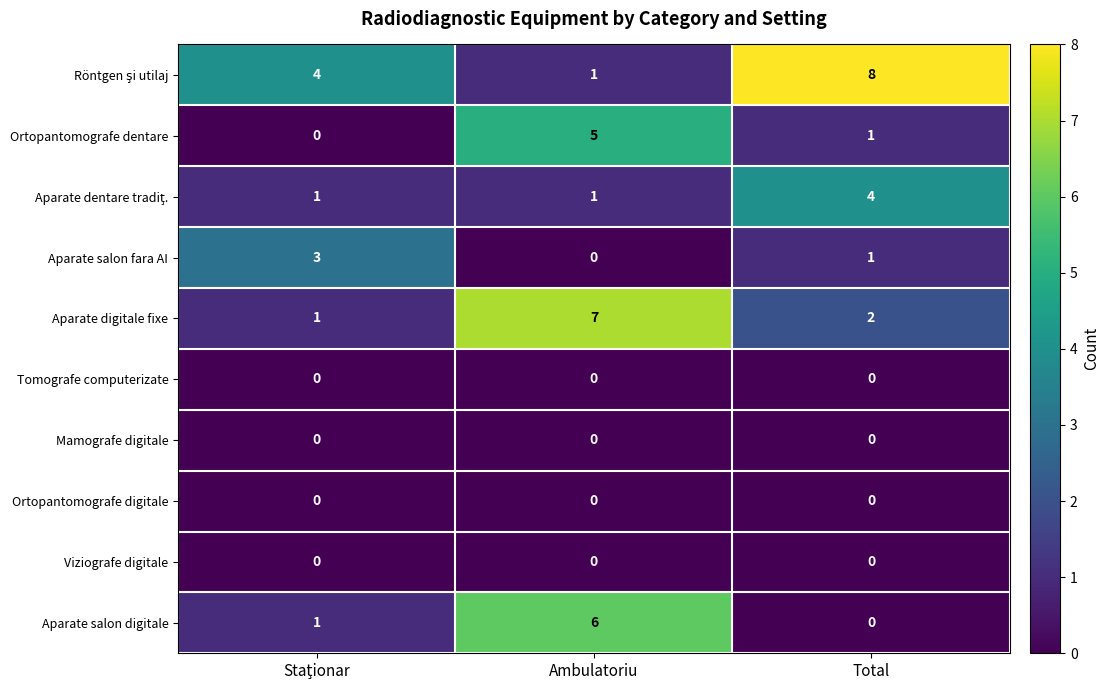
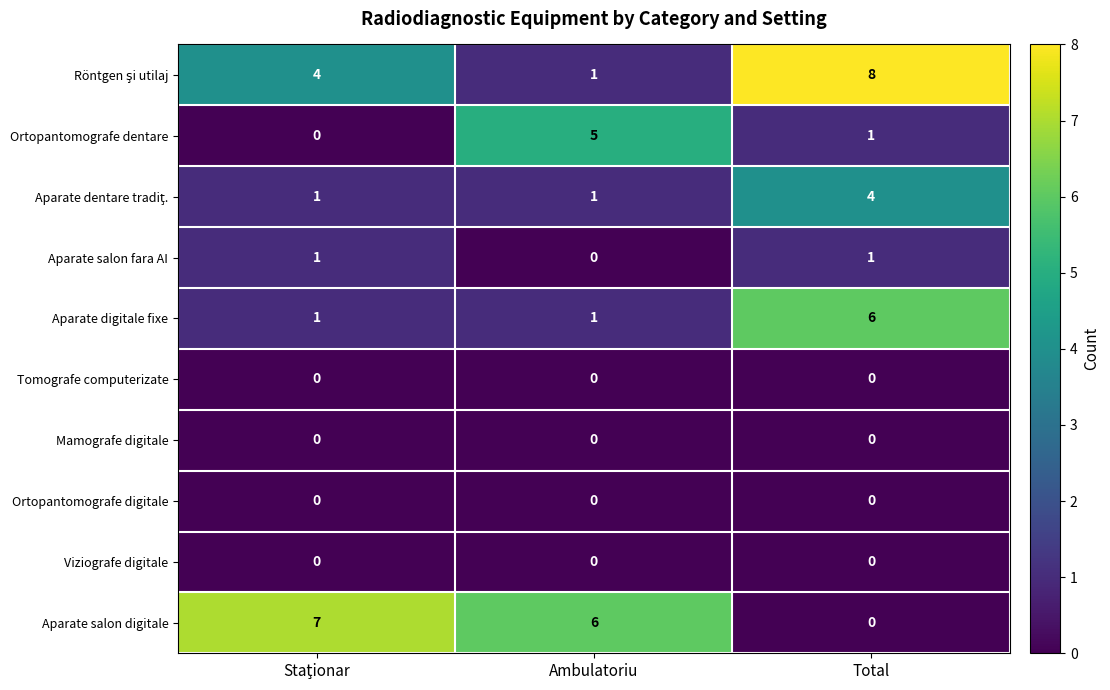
  {
    "Röntgen şi utilaj": {
      "Staţionar": 4,
      "Ambulatoriu": 1,
      "Total": 8
    },
    "Ortopantomografe dentare": {
      "Staţionar": 0,
      "Ambulatoriu": 5,
      "Total": 1
    },
    "Aparate dentare tradiţ.": {
      "Staţionar": 1,
      "Ambulatoriu": 1,
      "Total": 4
    },
    "Aparate salon fara AI": {
-     "Staţionar": 3,
+     "Staţionar": 1,
      "Ambulatoriu": 0,
      "Total": 1
    },
    "Aparate digitale fixe": {
      "Staţionar": 1,
-     "Ambulatoriu": 7,
-     "Total": 2
+     "Ambulatoriu": 1,
+     "Total": 6
    },
    "Tomografe computerizate": {
      "Staţionar": 0,
      "Ambulatoriu": 0,
      "Total": 0
    },
    "Mamografe digitale": {
      "Staţionar": 0,
      "Ambulatoriu": 0,
      "Total": 0
    },
    "Ortopantomografe digitale": {
      "Staţionar": 0,
      "Ambulatoriu": 0,
      "Total": 0
    },
    "Viziografe digitale": {
      "Staţionar": 0,
      "Ambulatoriu": 0,
      "Total": 0
    },
    "Aparate salon digitale": {
-     "Staţionar": 1,
+     "Staţionar": 7,
      "Ambulatoriu": 6,
      "Total": 0
    }
  }
